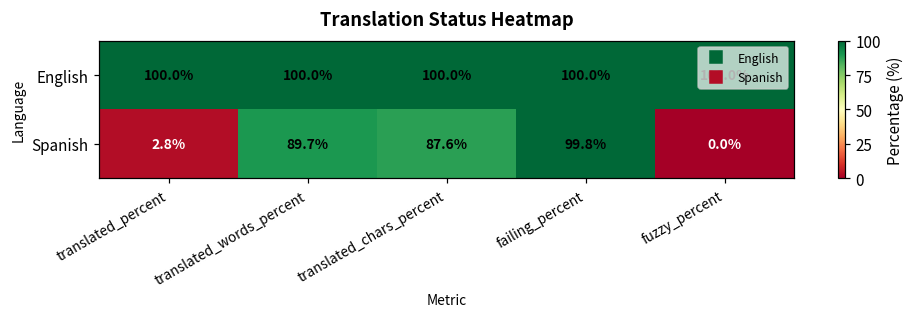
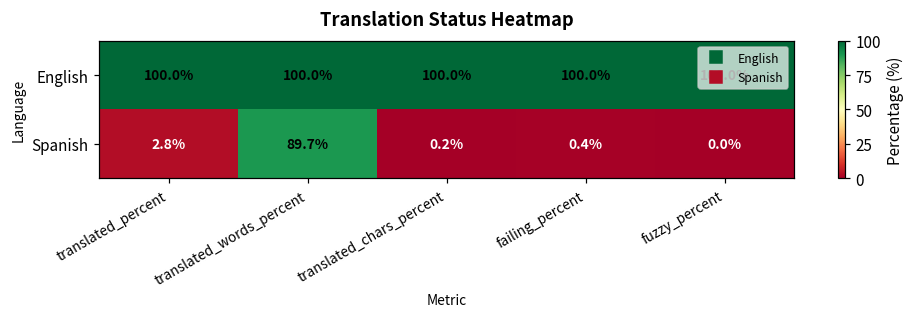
  {
    "English": {
      "translated_percent": "100.0%",
      "translated_words_percent": "100.0%",
      "translated_chars_percent": "100.0%",
      "failing_percent": "100.0%"
    },
    "Spanish": {
      "translated_percent": "2.8%",
      "translated_words_percent": "89.7%",
-     "translated_chars_percent": "87.6%",
-     "failing_percent": "99.8%",
+     "translated_chars_percent": "0.2%",
+     "failing_percent": "0.4%",
      "fuzzy_percent": "0.0%"
    }
  }
